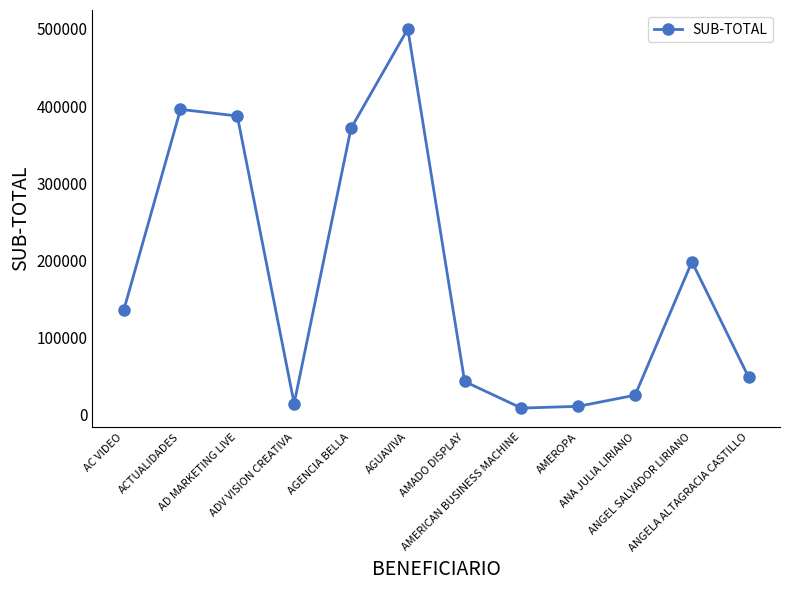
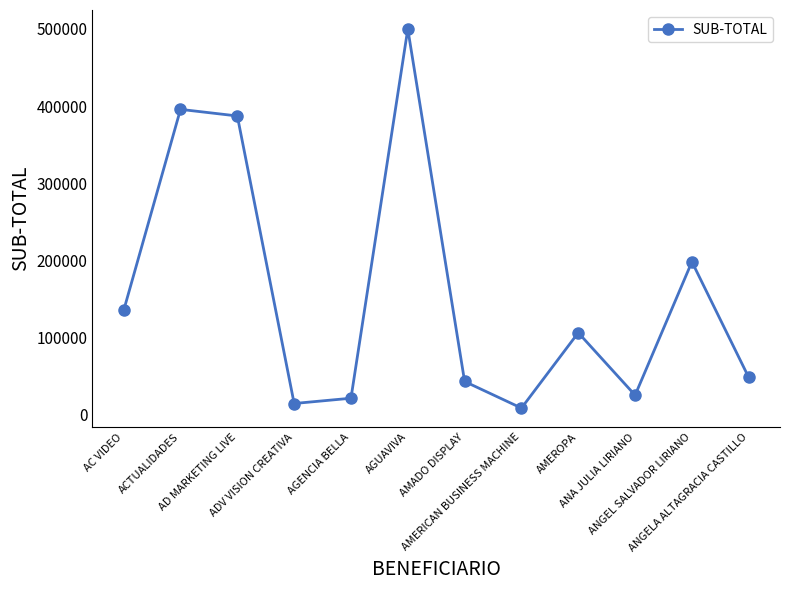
  {
    "AC VIDEO": 130000,
    "ACTUALIDADES": 400000,
    "AD MARKETING LIVE": 390000,
    "ADV VISION CREATIVA": 10000,
-   "AGENCIA BELLA": 370000,
+   "AGENCIA BELLA": 20000,
    "AGUAVIVA": 500000,
    "AMADO DISPLAY": 40000,
    "AMERICAN BUSINESS MACHINE": 10000,
-   "AMEROPA": 10000,
+   "AMEROPA": 110000,
    "ANA JULIA LIRIANO": 20000,
    "ANGEL SALVADOR LIRIANO": 200000,
    "ANGELA ALTAGRACIA CASTILLO": 50000
  }
